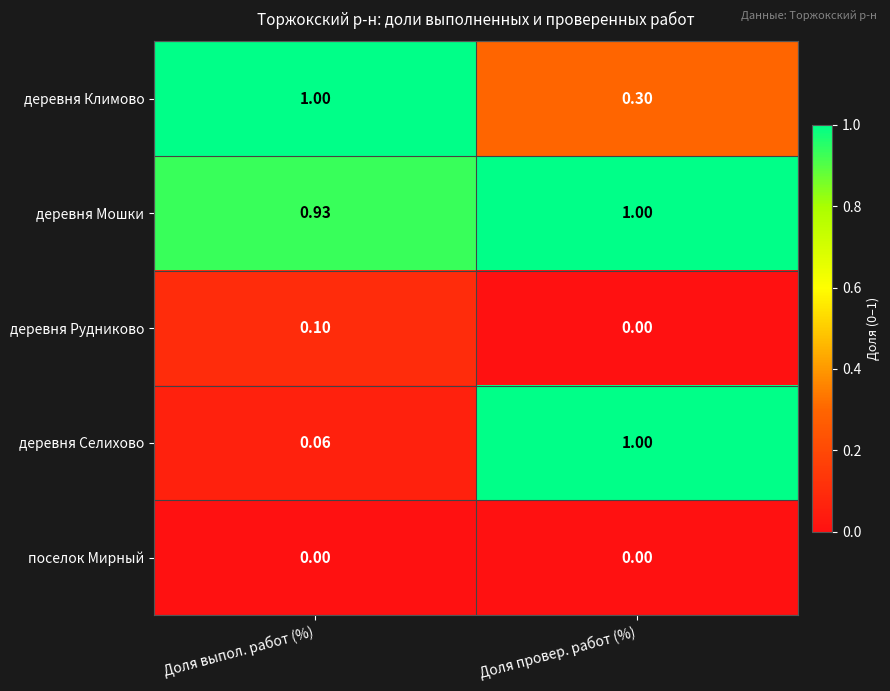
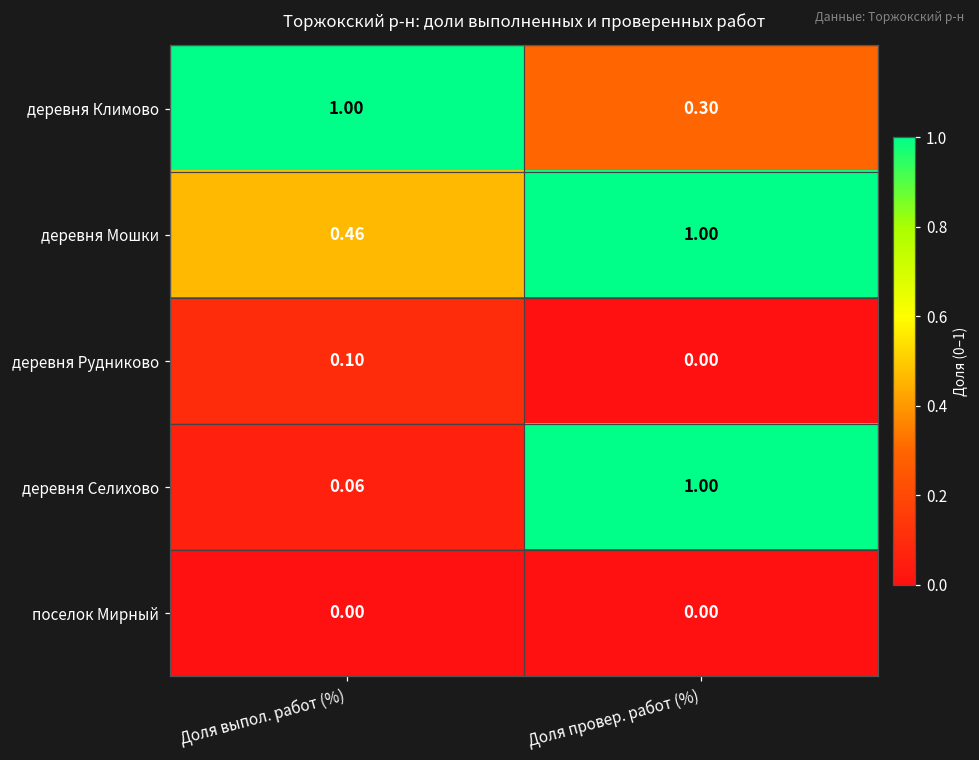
  {
    "деревня Климово": {
      "Доля выпол. работ (%)": 1.00,
      "Доля провер. работ (%)": 0.30
    },
    "деревня Мошки": {
-     "Доля выпол. работ (%)": 0.93,
+     "Доля выпол. работ (%)": 0.46,
      "Доля провер. работ (%)": 1.00
    },
    "деревня Рудниково": {
      "Доля выпол. работ (%)": 0.10,
      "Доля провер. работ (%)": 0.00
    },
    "деревня Селихово": {
      "Доля выпол. работ (%)": 0.06,
      "Доля провер. работ (%)": 1.00
    },
    "поселок Мирный": {
      "Доля выпол. работ (%)": 0.00,
      "Доля провер. работ (%)": 0.00
    }
  }
